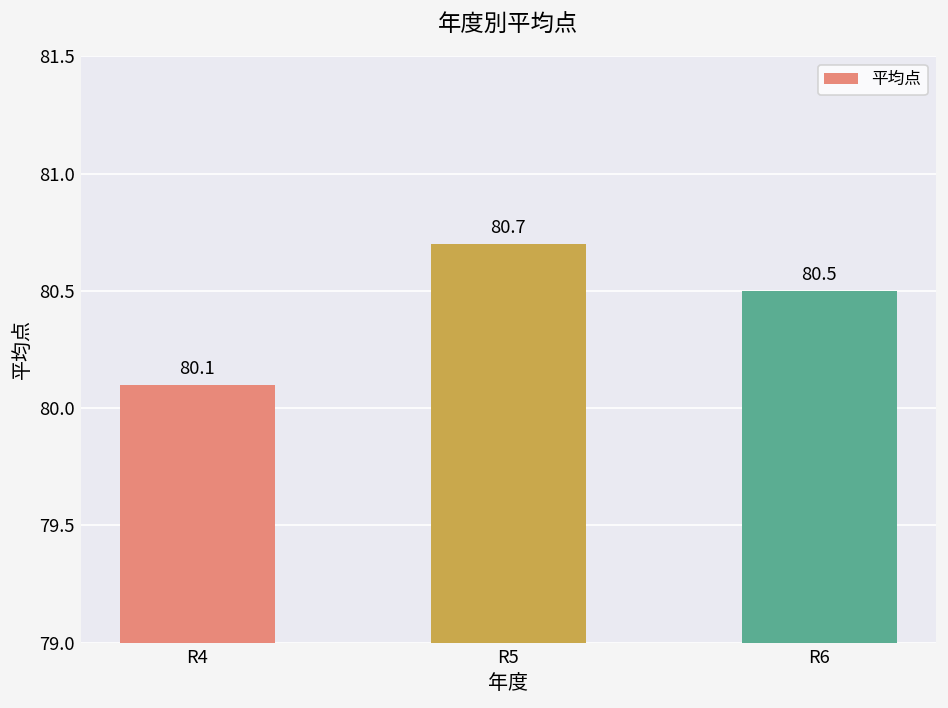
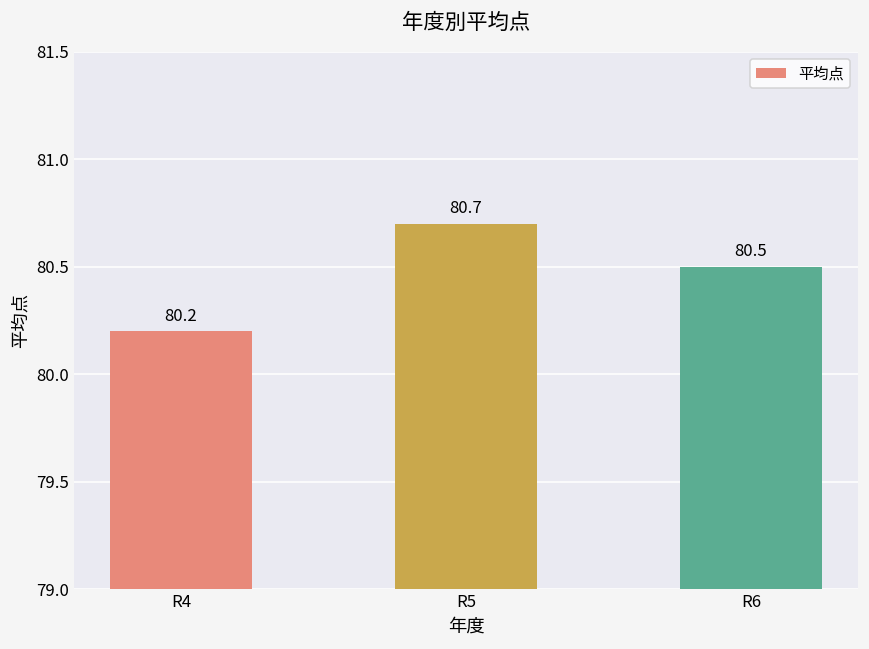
  {
-   "R4": 80.1,
+   "R4": 80.2,
    "R5": 80.7,
    "R6": 80.5
  }
